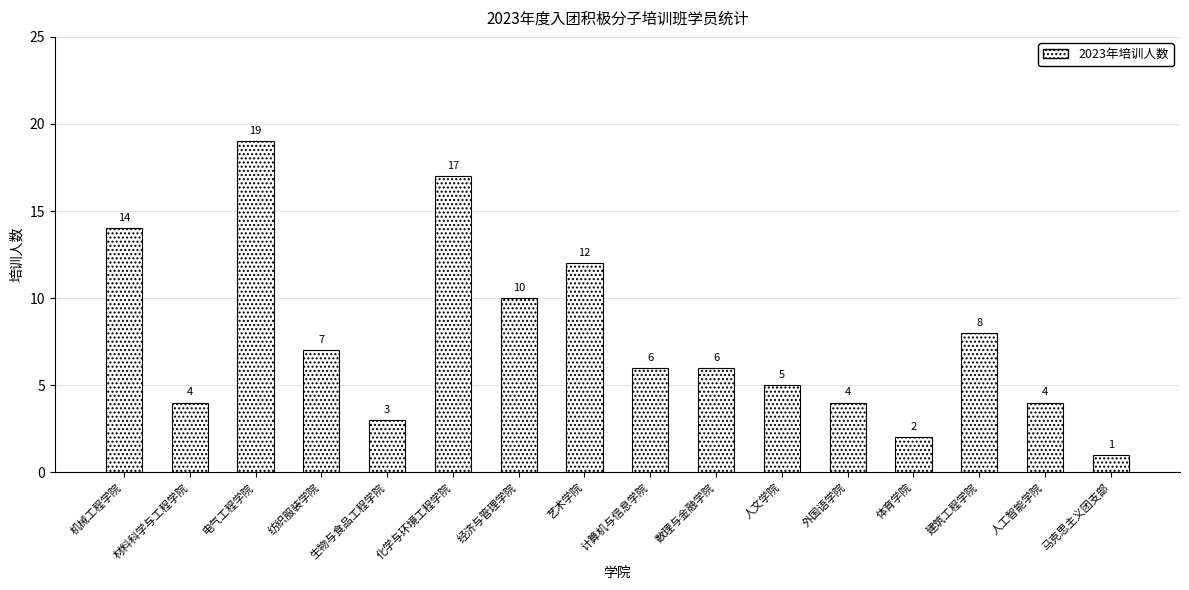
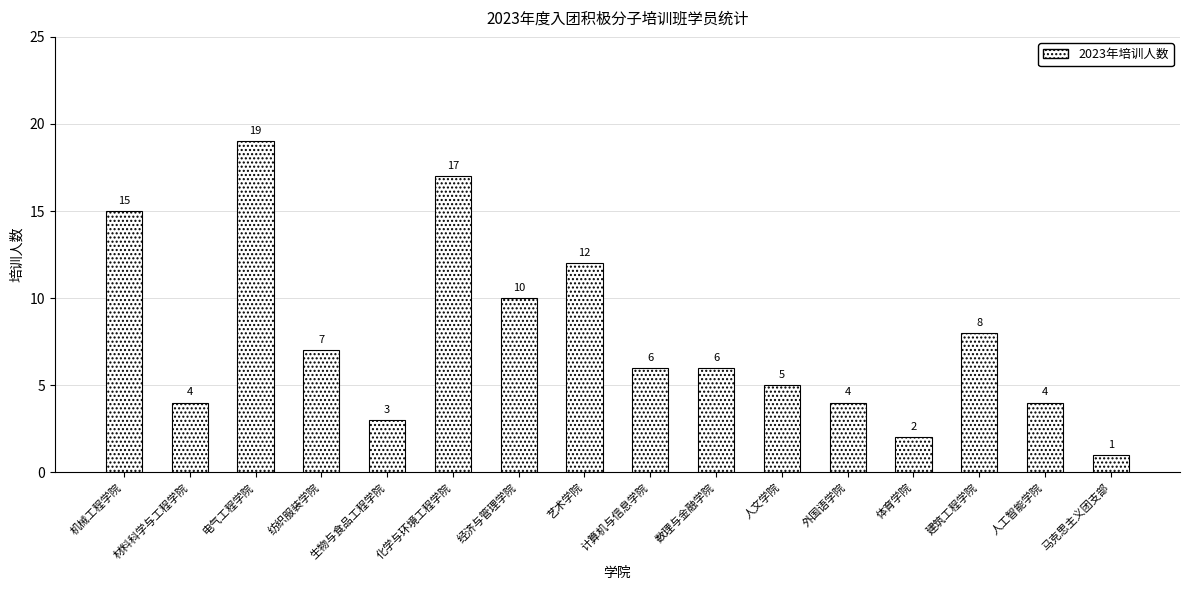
  {
-   "机械工程学院": 14,
+   "机械工程学院": 15,
    "材料科学与工程学院": 4,
    "电气工程学院": 19,
    "纺织服装学院": 7,
    "生物与食品工程学院": 3,
    "化学与环境工程学院": 17,
    "经济与管理学院": 10,
    "艺术学院": 12,
    "计算机与信息学院": 6,
    "数理与金融学院": 6,
    "人文学院": 5,
    "外国语学院": 4,
    "体育学院": 2,
    "建筑工程学院": 8,
    "人工智能学院": 4,
    "马克思主义团支部": 1
  }
